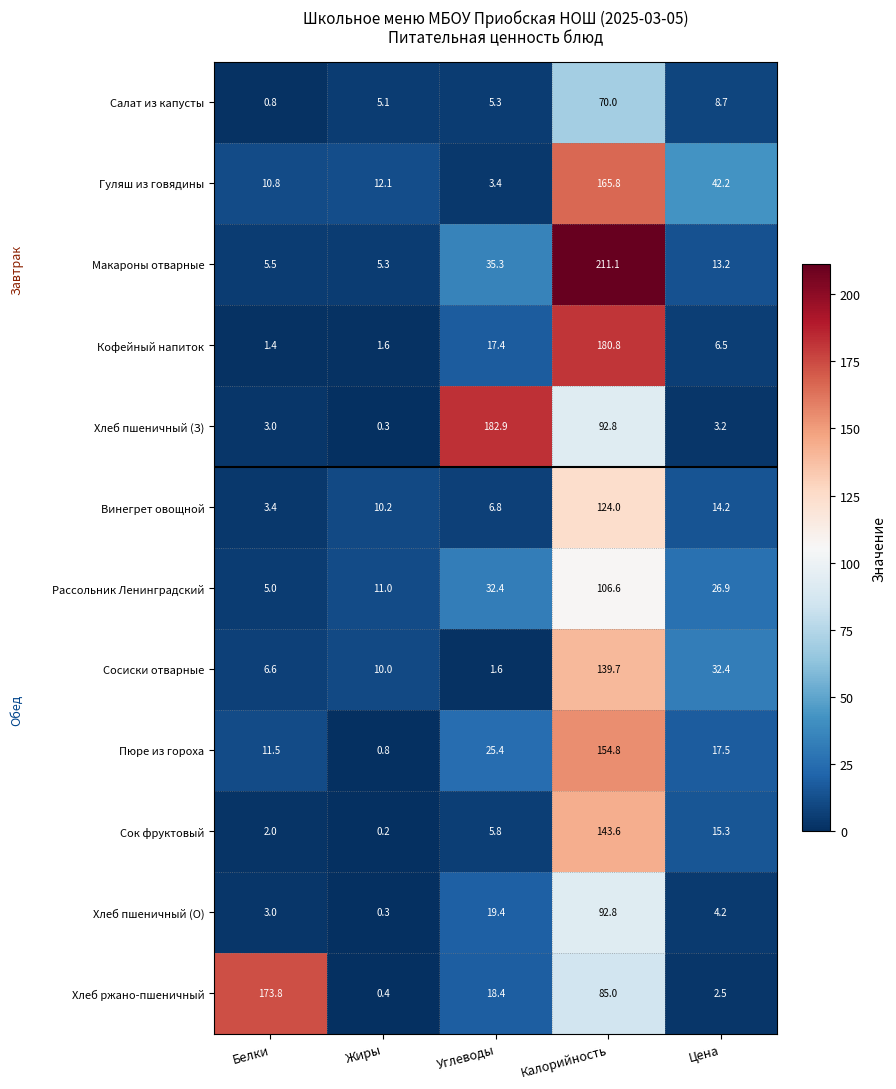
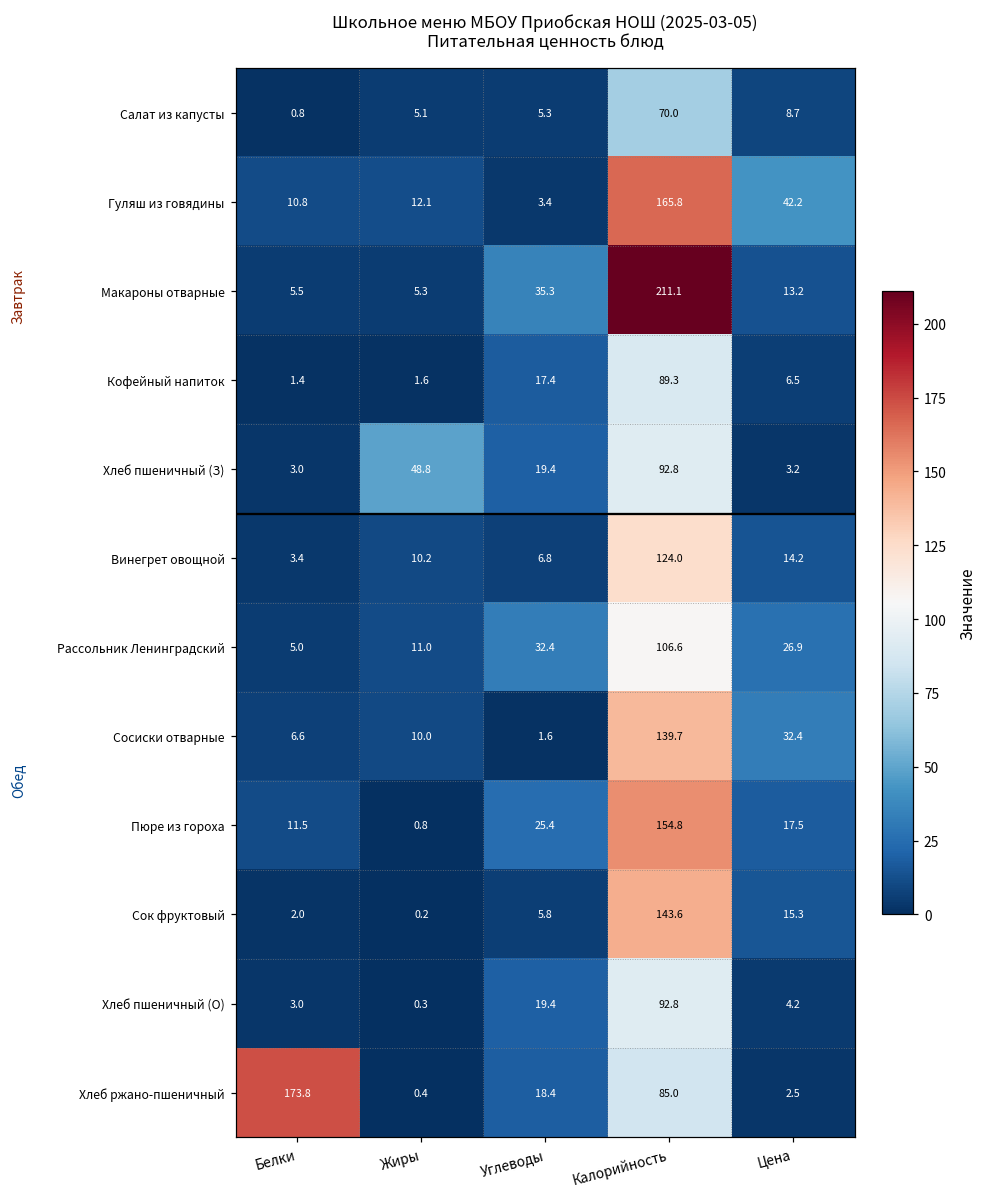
  {
    "Салат из капусты": {
      "Белки": 0.8,
      "Жиры": 5.1,
      "Углеводы": 5.3,
      "Калорийность": 70.0,
      "Цена": 8.7
    },
    "Гуляш из говядины": {
      "Белки": 10.8,
      "Жиры": 12.1,
      "Углеводы": 3.4,
      "Калорийность": 165.8,
      "Цена": 42.2
    },
    "Макароны отварные": {
      "Белки": 5.5,
      "Жиры": 5.3,
      "Углеводы": 35.3,
      "Калорийность": 211.1,
      "Цена": 13.2
    },
    "Кофейный напиток": {
      "Белки": 1.4,
      "Жиры": 1.6,
      "Углеводы": 17.4,
-     "Калорийность": 180.8,
+     "Калорийность": 89.3,
      "Цена": 6.5
    },
    "Хлеб пшеничный (З)": {
      "Белки": 3.0,
-     "Жиры": 0.3,
-     "Углеводы": 182.9,
+     "Жиры": 48.8,
+     "Углеводы": 19.4,
      "Калорийность": 92.8,
      "Цена": 3.2
    },
    "Винегрет овощной": {
      "Белки": 3.4,
      "Жиры": 10.2,
      "Углеводы": 6.8,
      "Калорийность": 124.0,
      "Цена": 14.2
    },
    "Рассольник Ленинградский": {
      "Белки": 5.0,
      "Жиры": 11.0,
      "Углеводы": 32.4,
      "Калорийность": 106.6,
      "Цена": 26.9
    },
    "Сосиски отварные": {
      "Белки": 6.6,
      "Жиры": 10.0,
      "Углеводы": 1.6,
      "Калорийность": 139.7,
      "Цена": 32.4
    },
    "Пюре из гороха": {
      "Белки": 11.5,
      "Жиры": 0.8,
      "Углеводы": 25.4,
      "Калорийность": 154.8,
      "Цена": 17.5
    },
    "Сок фруктовый": {
      "Белки": 2.0,
      "Жиры": 0.2,
      "Углеводы": 5.8,
      "Калорийность": 143.6,
      "Цена": 15.3
    },
    "Хлеб пшеничный (О)": {
      "Белки": 3.0,
      "Жиры": 0.3,
      "Углеводы": 19.4,
      "Калорийность": 92.8,
      "Цена": 4.2
    },
    "Хлеб ржано-пшеничный": {
      "Белки": 173.8,
      "Жиры": 0.4,
      "Углеводы": 18.4,
      "Калорийность": 85.0,
      "Цена": 2.5
    }
  }
